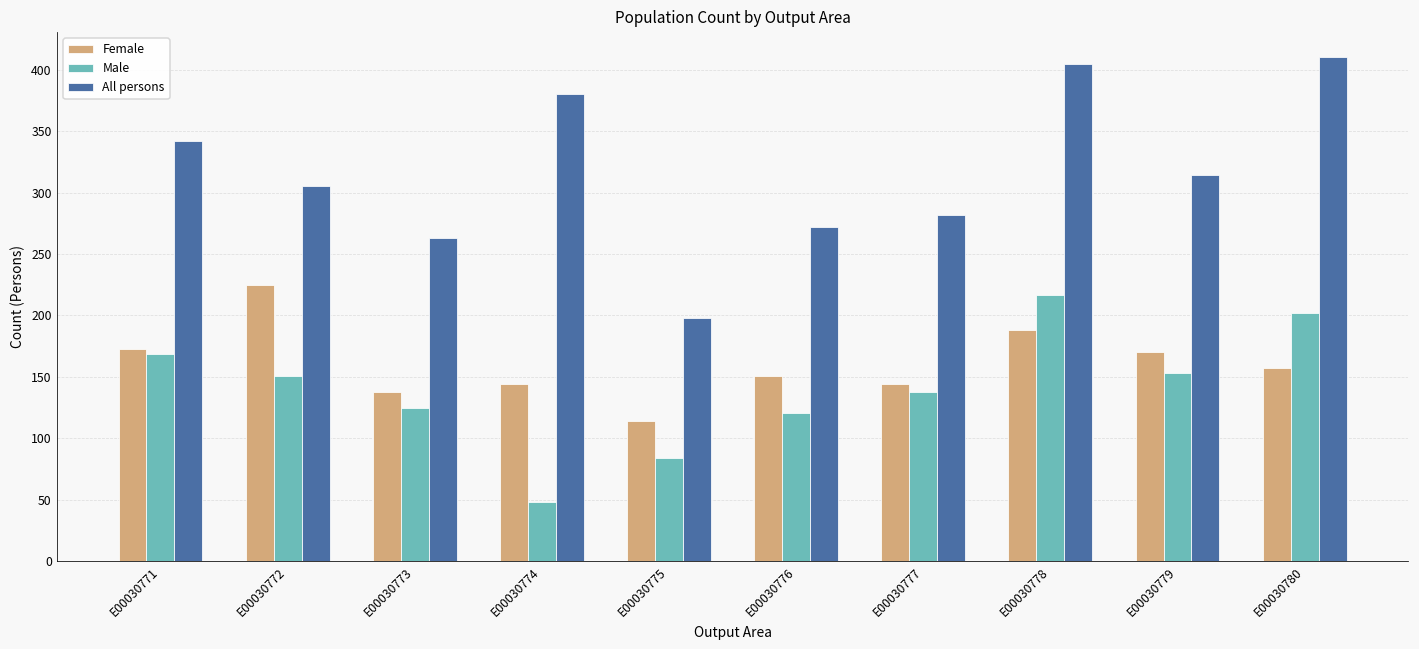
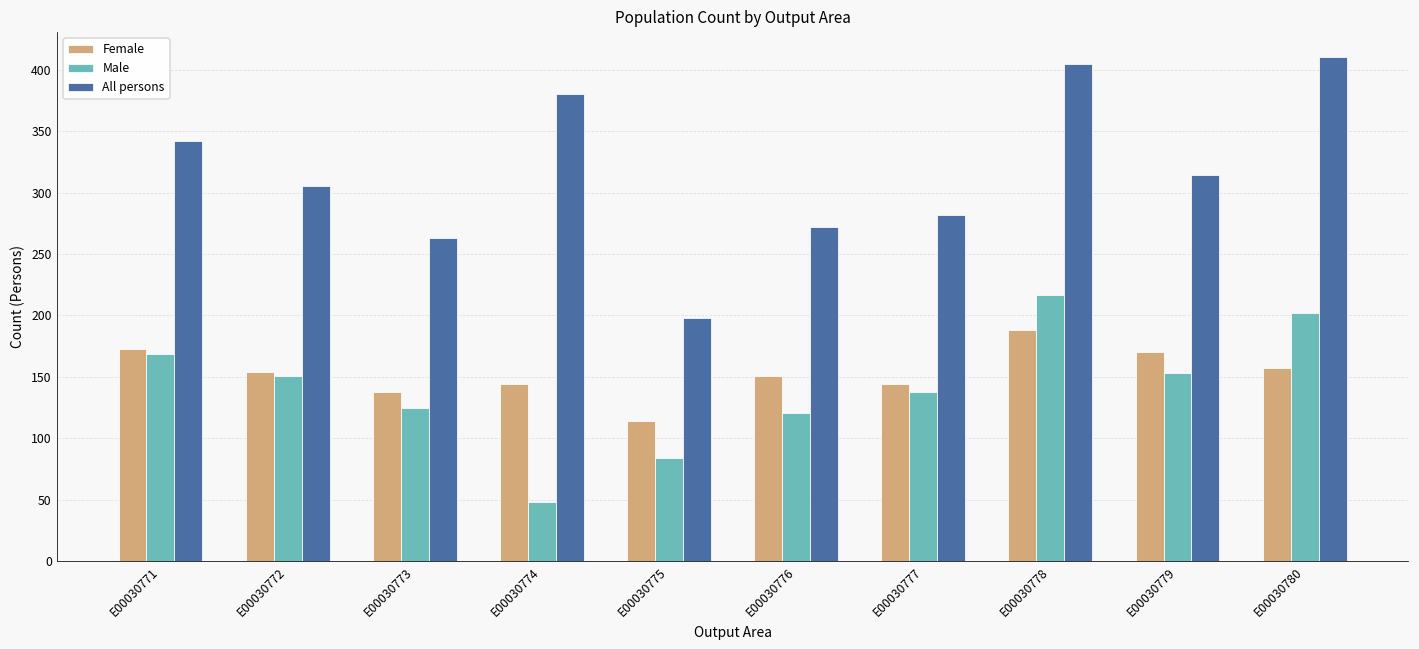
  {
    "Female": {
      "E00030771": 173,
-     "E00030772": 225,
+     "E00030772": 154,
      "E00030773": 138,
      "E00030774": 144,
      "E00030775": 114,
      "E00030776": 151,
      "E00030777": 144,
      "E00030778": 188,
      "E00030779": 170,
      "E00030780": 157
    },
    "Male": {
      "E00030771": 169,
      "E00030772": 151,
      "E00030773": 125,
      "E00030774": 48,
      "E00030775": 84,
      "E00030776": 121,
      "E00030777": 138,
      "E00030778": 217,
      "E00030779": 153,
      "E00030780": 202
    },
    "All persons": {
      "E00030771": 342,
      "E00030772": 305,
      "E00030773": 263,
      "E00030774": 380,
      "E00030775": 198,
      "E00030776": 272,
      "E00030777": 282,
      "E00030778": 405,
      "E00030779": 314,
      "E00030780": 410
    }
  }
